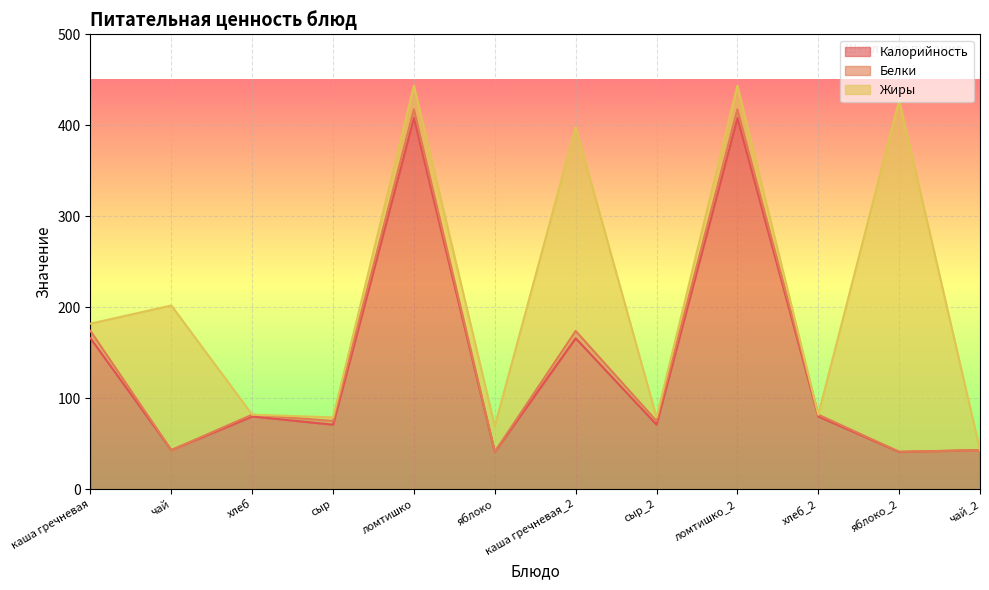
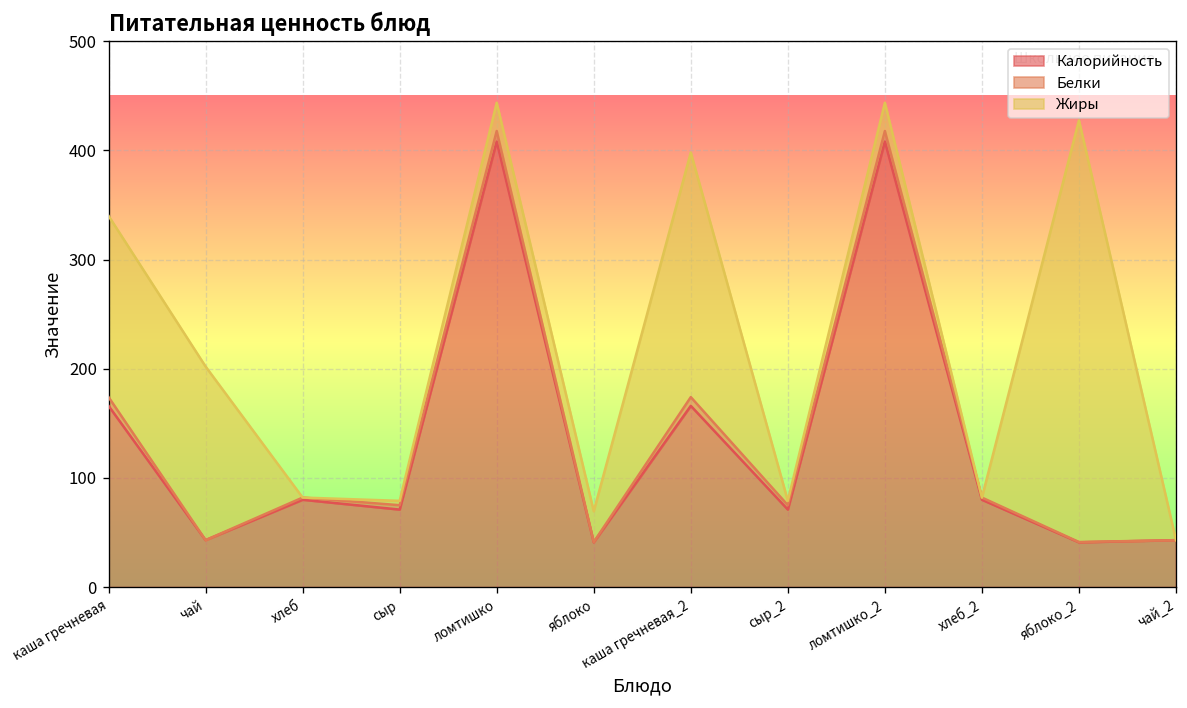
  {
    "Жиры": {
-     "каша гречневая": 10,
+     "каша гречневая": 170,
      "чай": 160,
      "сыр": 0,
      "ломтишко": 30,
      "яблоко": 30,
      "каша гречневая_2": 220,
      "сыр_2": 0,
      "ломтишко_2": 30
    }
  }
